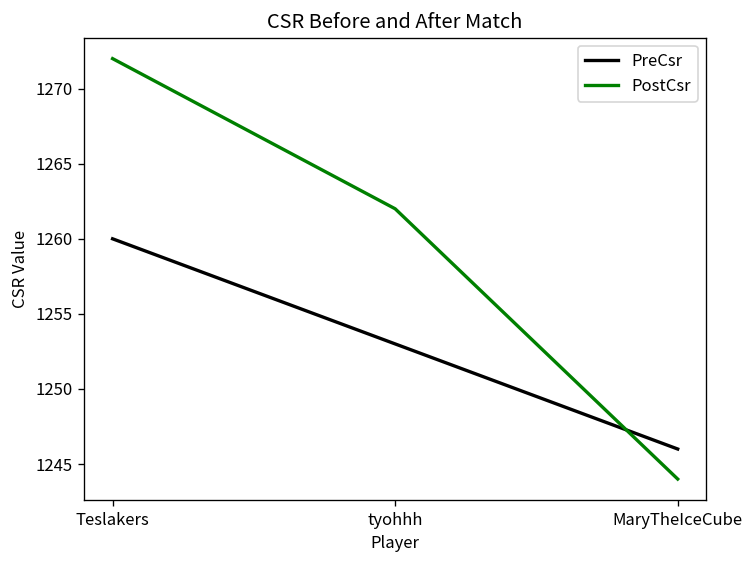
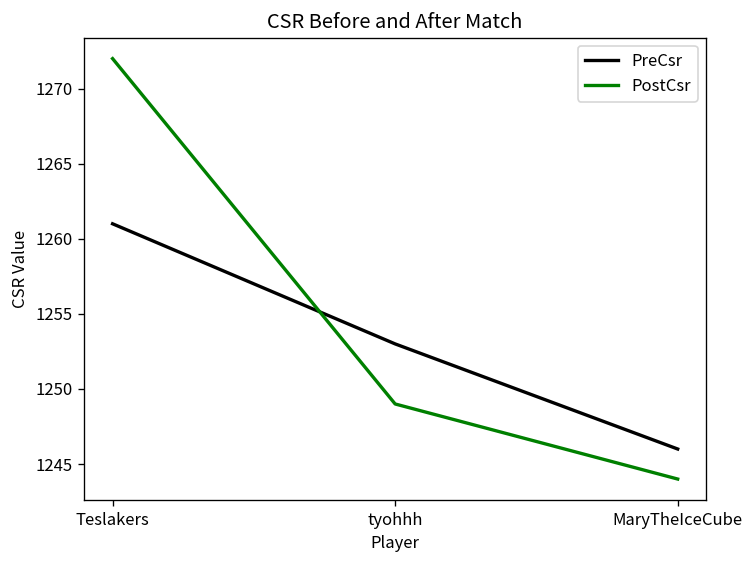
  {
    "PreCsr": {
-     "Teslakers": 1260,
+     "Teslakers": 1261,
      "tyohhh": 1253,
      "MaryTheIceCube": 1246
    },
    "PostCsr": {
      "Teslakers": 1272,
-     "tyohhh": 1262,
+     "tyohhh": 1249,
      "MaryTheIceCube": 1244
    }
  }
